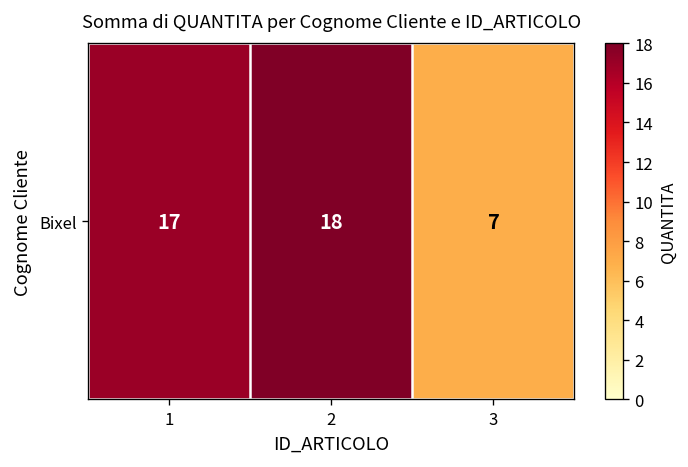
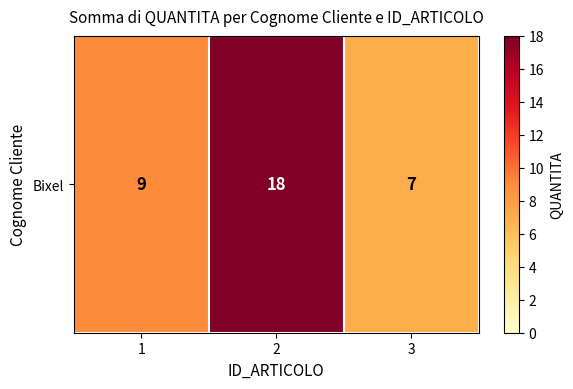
  {
    "Bixel": {
-     "1": 17,
+     "1": 9,
      "2": 18,
      "3": 7
    }
  }
